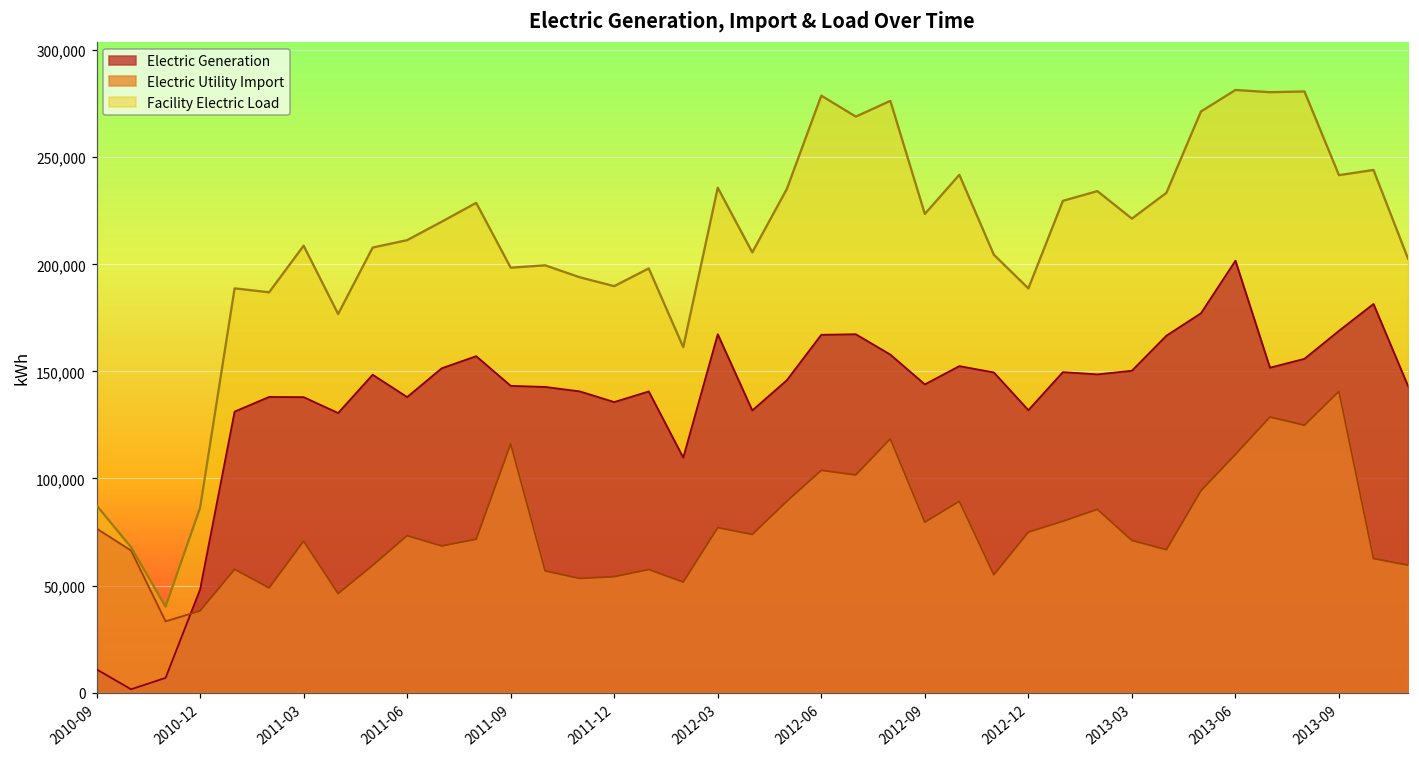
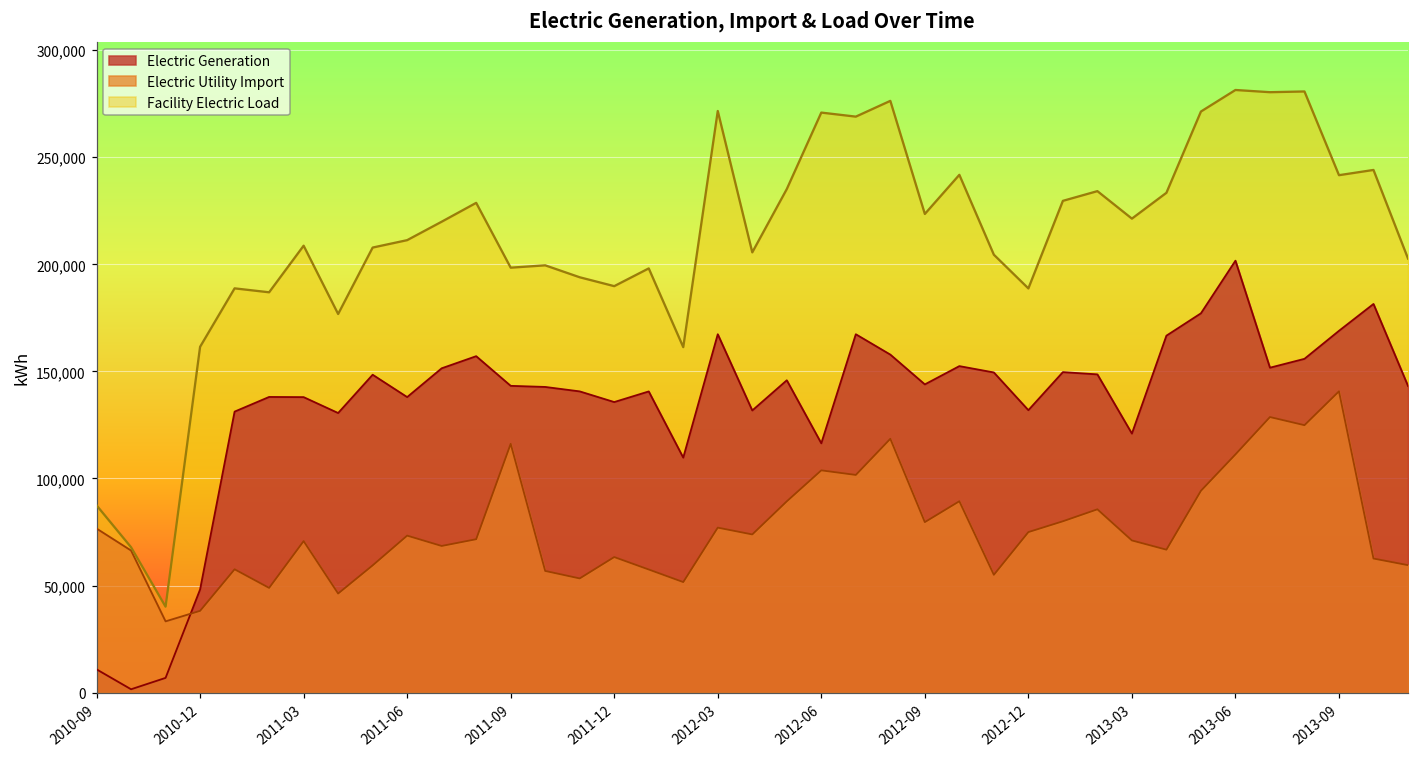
  {
    "Electric Generation": {
      "2010-09": "11,000",
      "2010-12": "48,000",
      "2011-03": "138,000",
      "2011-06": "138,000",
      "2011-09": "143,000",
      "2011-12": "136,000",
      "2012-03": "167,000",
-     "2012-06": "167,000",
+     "2012-06": "116,000",
      "2012-09": "144,000",
      "2012-12": "132,000",
-     "2013-03": "150,000",
+     "2013-03": "121,000",
      "2013-06": "202,000",
      "2013-09": "169,000"
    },
    "Electric Utility Import": {
      "2010-09": "77,000",
      "2010-12": "38,000",
      "2011-03": "71,000",
      "2011-06": "73,000",
      "2011-09": "116,000",
-     "2011-12": "54,000",
+     "2011-12": "63,000",
      "2012-03": "77,000",
      "2012-06": "104,000",
      "2012-09": "80,000",
      "2012-12": "75,000",
      "2013-03": "71,000",
      "2013-06": "111,000",
      "2013-09": "141,000"
    },
    "Facility Electric Load": {
      "2010-09": "87,000",
-     "2010-12": "86,000",
+     "2010-12": "161,000",
      "2011-03": "209,000",
      "2011-06": "211,000",
      "2011-09": "198,000",
      "2011-12": "190,000",
-     "2012-03": "236,000",
-     "2012-06": "279,000",
+     "2012-03": "272,000",
+     "2012-06": "271,000",
      "2012-09": "224,000",
      "2012-12": "189,000",
      "2013-03": "221,000",
      "2013-06": "281,000",
      "2013-09": "242,000"
    }
  }
